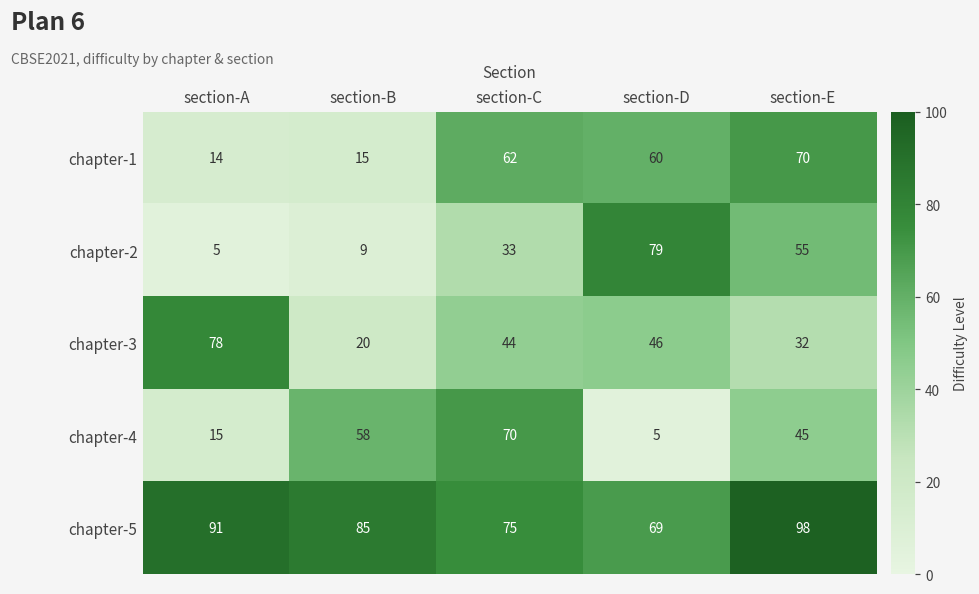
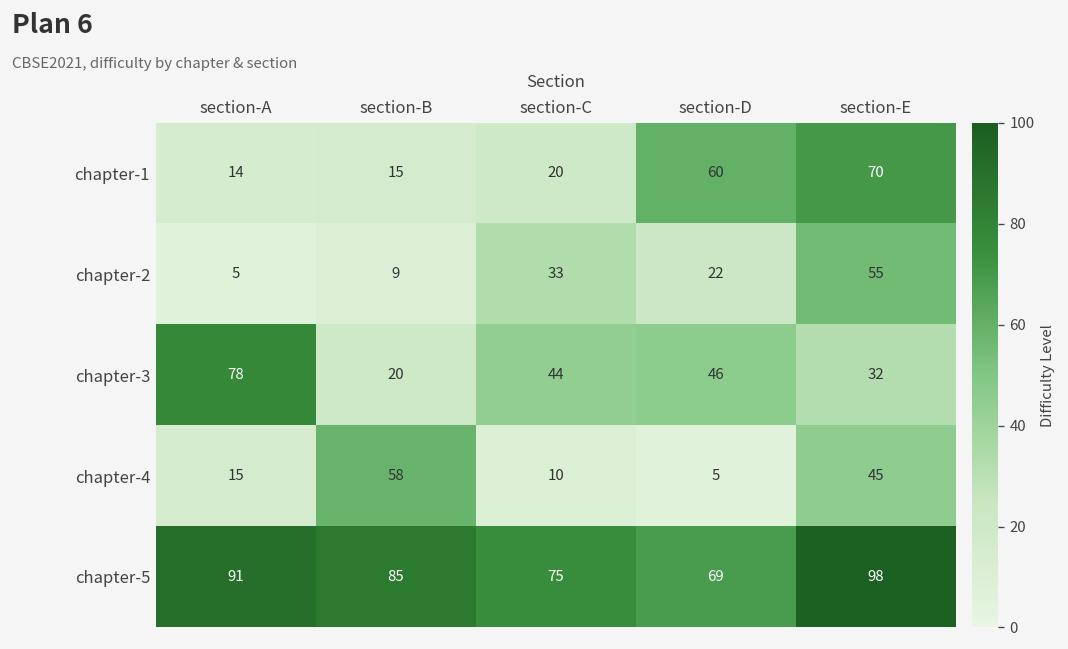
  {
    "chapter-1": {
      "section-A": 14,
      "section-B": 15,
-     "section-C": 62,
+     "section-C": 20,
      "section-D": 60,
      "section-E": 70
    },
    "chapter-2": {
      "section-A": 5,
      "section-B": 9,
      "section-C": 33,
-     "section-D": 79,
+     "section-D": 22,
      "section-E": 55
    },
    "chapter-3": {
      "section-A": 78,
      "section-B": 20,
      "section-C": 44,
      "section-D": 46,
      "section-E": 32
    },
    "chapter-4": {
      "section-A": 15,
      "section-B": 58,
-     "section-C": 70,
+     "section-C": 10,
      "section-D": 5,
      "section-E": 45
    },
    "chapter-5": {
      "section-A": 91,
      "section-B": 85,
      "section-C": 75,
      "section-D": 69,
      "section-E": 98
    }
  }
